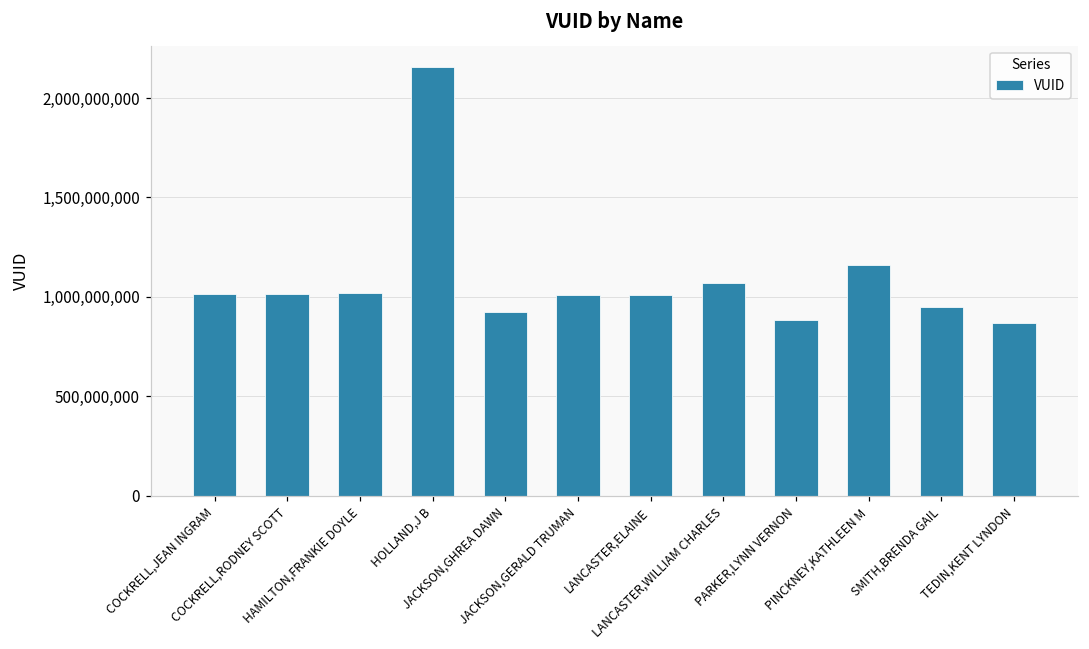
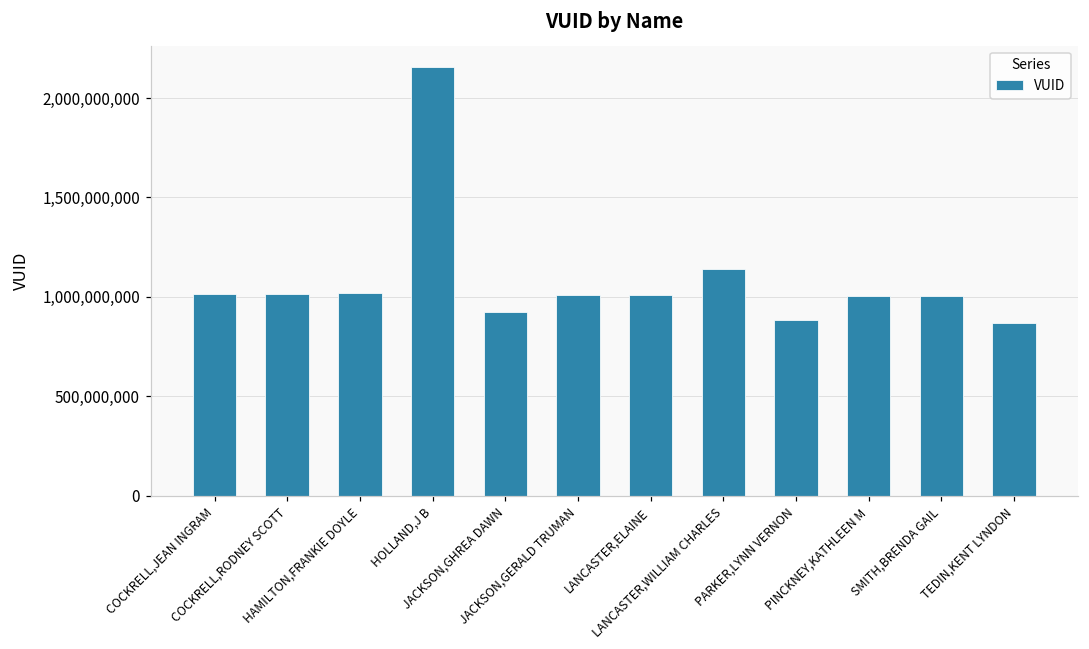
  {
    "COCKRELL,JEAN INGRAM": "1,010,000,000",
    "COCKRELL,RODNEY SCOTT": "1,010,000,000",
    "HAMILTON,FRANKIE DOYLE": "1,020,000,000",
    "HOLLAND,J B": "2,150,000,000",
    "JACKSON,GHREA DAWN": "920,000,000",
    "JACKSON,GERALD TRUMAN": "1,010,000,000",
    "LANCASTER,ELAINE": "1,010,000,000",
-   "LANCASTER,WILLIAM CHARLES": "1,070,000,000",
+   "LANCASTER,WILLIAM CHARLES": "1,140,000,000",
    "PARKER,LYNN VERNON": "880,000,000",
-   "PINCKNEY,KATHLEEN M": "1,160,000,000",
-   "SMITH,BRENDA GAIL": "950,000,000",
+   "PINCKNEY,KATHLEEN M": "1,010,000,000",
+   "SMITH,BRENDA GAIL": "1,010,000,000",
    "TEDIN,KENT LYNDON": "870,000,000"
  }
